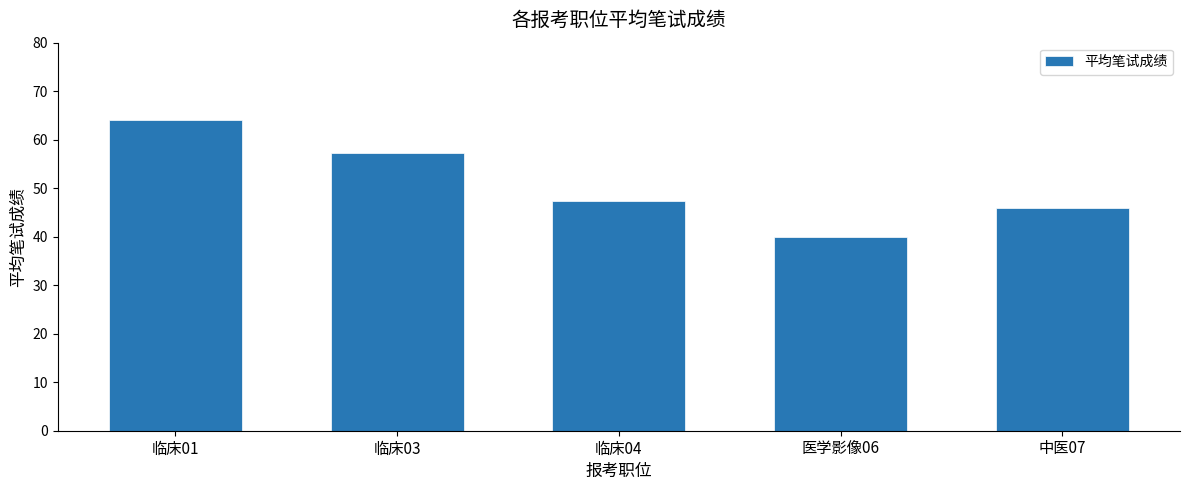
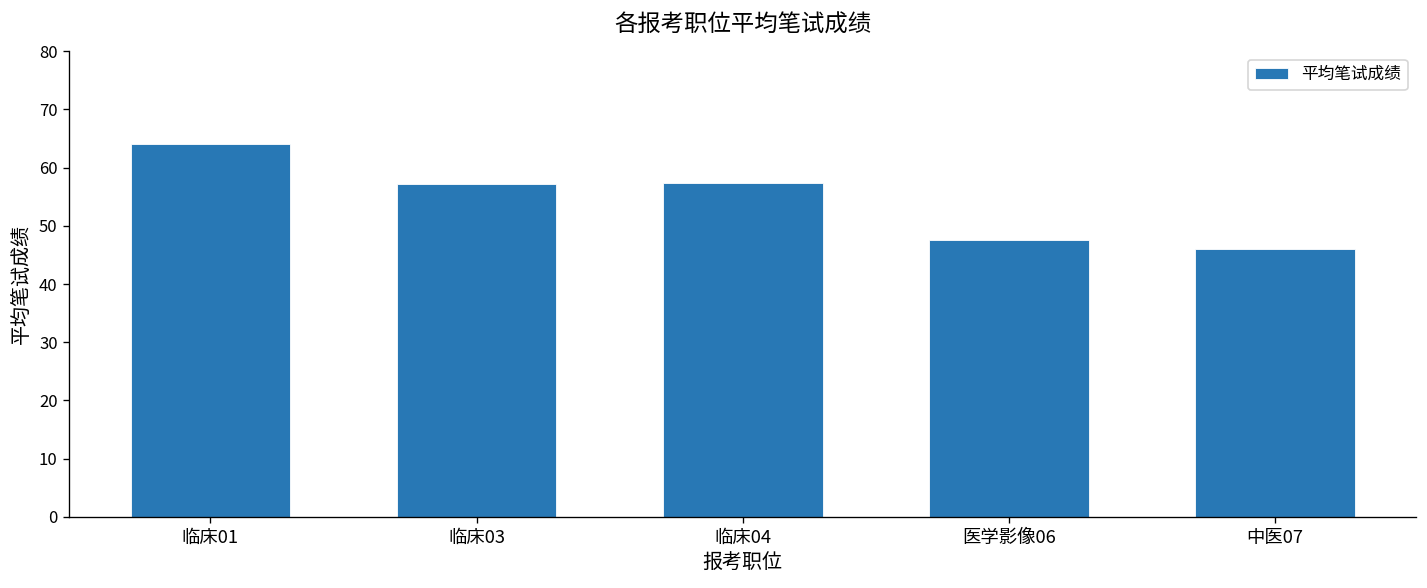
  {
    "临床01": 64,
    "临床03": 57,
-   "临床04": 47,
-   "医学影像06": 40,
+   "临床04": 57,
+   "医学影像06": 48,
    "中医07": 46
  }
